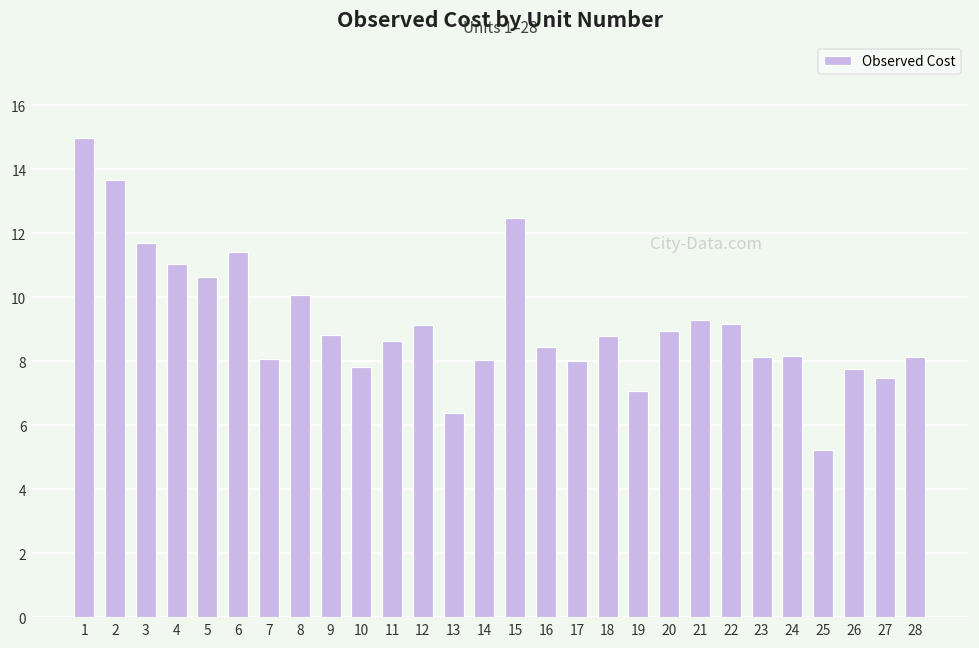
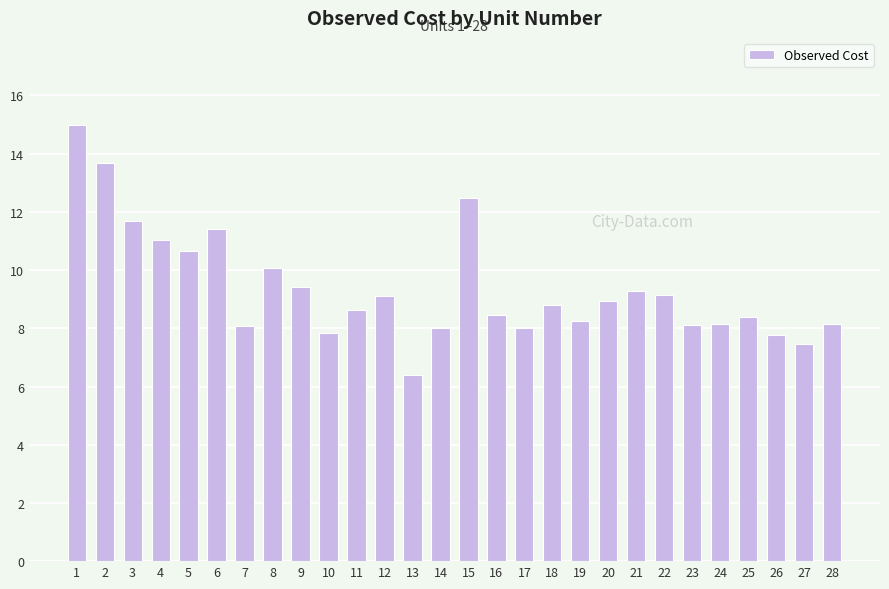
  {
    "1": 15.0,
    "2": 13.7,
    "3": 11.7,
    "4": 11.0,
    "5": 10.6,
    "6": 11.4,
    "7": 8.1,
    "8": 10.1,
-   "9": 8.8,
+   "9": 9.4,
    "10": 7.8,
    "11": 8.6,
    "12": 9.1,
    "13": 6.4,
    "14": 8.0,
    "15": 12.5,
    "16": 8.5,
    "17": 8.0,
    "18": 8.8,
-   "19": 7.1,
+   "19": 8.3,
    "20": 8.9,
    "21": 9.3,
    "22": 9.2,
    "23": 8.1,
    "24": 8.1,
-   "25": 5.2,
+   "25": 8.4,
    "26": 7.8,
    "27": 7.5,
    "28": 8.1
  }
